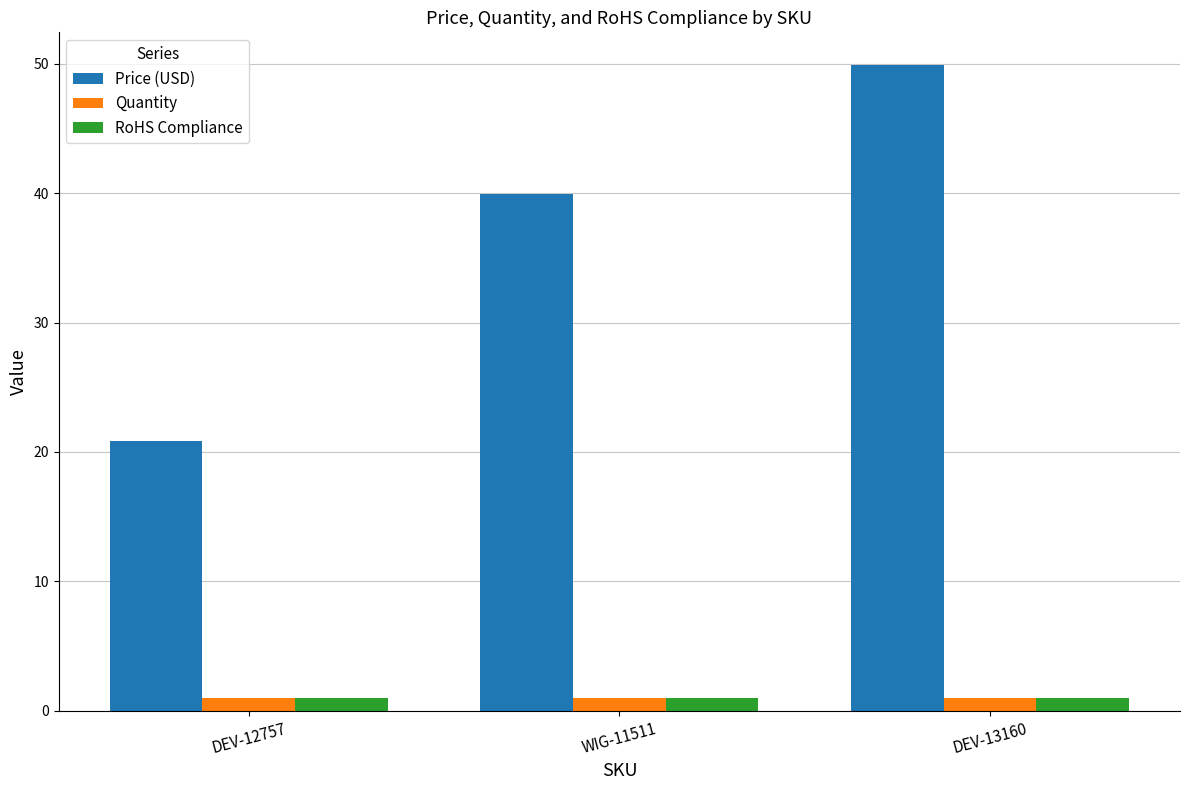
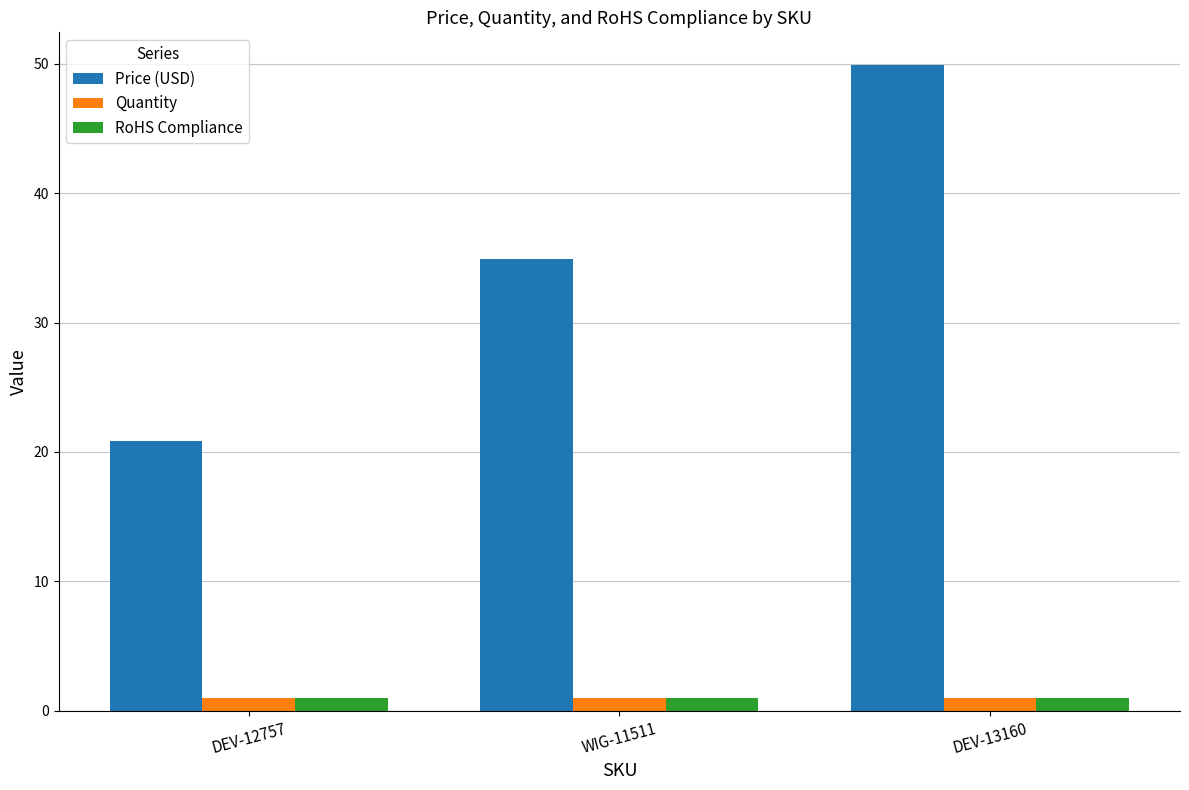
  {
    "Price (USD)": {
      "DEV-12757": 20.8,
-     "WIG-11511": 40.0,
+     "WIG-11511": 34.9,
      "DEV-13160": 50.0
    },
    "Quantity": {
      "DEV-12757": 1.0,
      "WIG-11511": 1.0,
      "DEV-13160": 1.0
    },
    "RoHS Compliance": {
      "DEV-12757": 1.0,
      "WIG-11511": 1.0,
      "DEV-13160": 1.0
    }
  }
